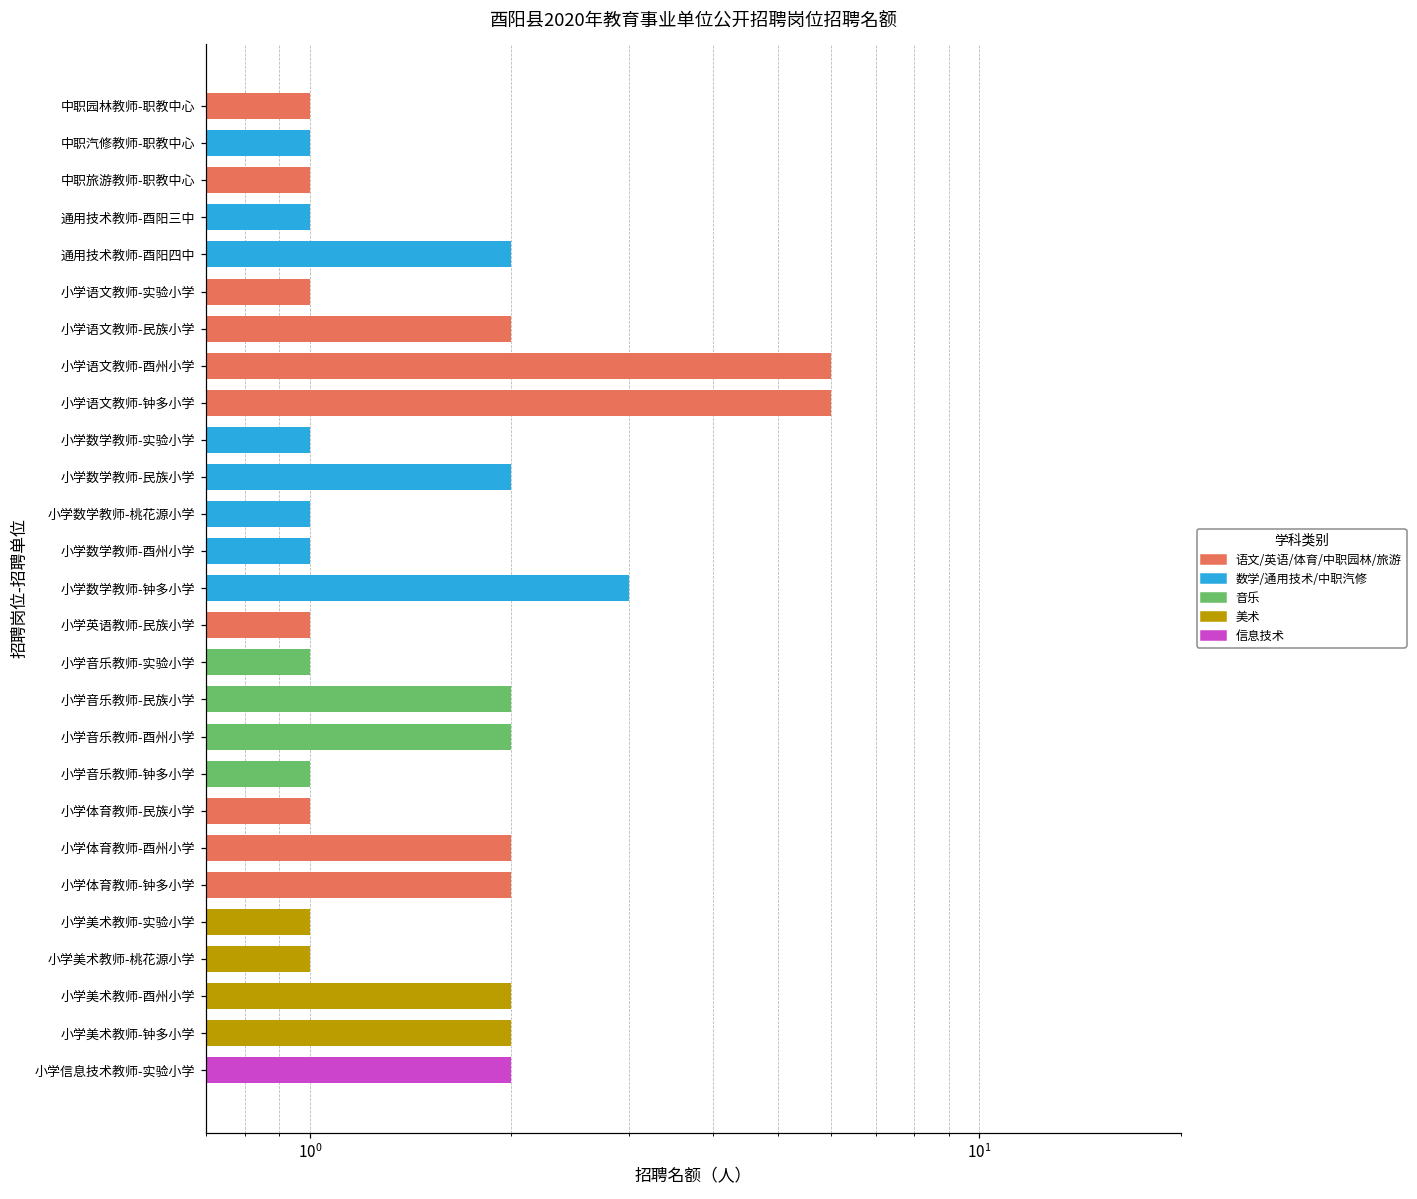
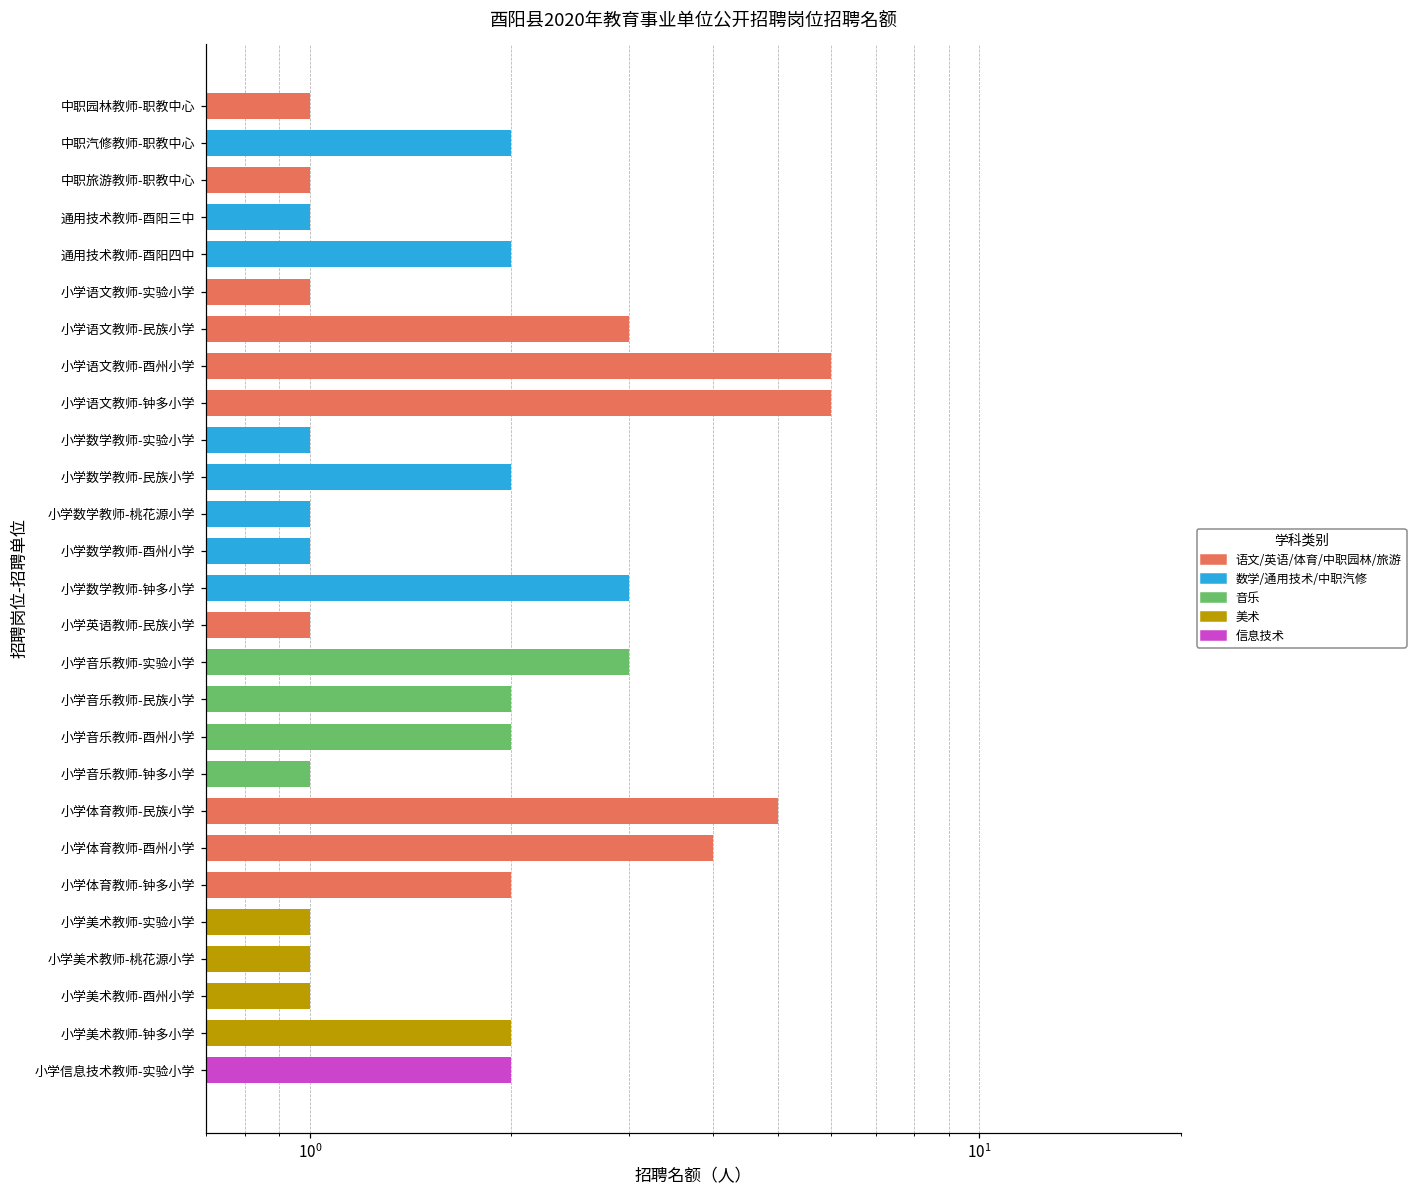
  {
    "中职园林教师-职教中心": 1,
-   "中职汽修教师-职教中心": 1,
+   "中职汽修教师-职教中心": 2,
    "中职旅游教师-职教中心": 1,
    "通用技术教师-酉阳三中": 1,
    "通用技术教师-酉阳四中": 2,
    "小学语文教师-实验小学": 1,
-   "小学语文教师-民族小学": 2,
+   "小学语文教师-民族小学": 3,
    "小学语文教师-酉州小学": 6,
    "小学语文教师-钟多小学": 6,
    "小学数学教师-实验小学": 1,
    "小学数学教师-民族小学": 2,
    "小学数学教师-桃花源小学": 1,
    "小学数学教师-酉州小学": 1,
    "小学数学教师-钟多小学": 3,
    "小学英语教师-民族小学": 1,
-   "小学音乐教师-实验小学": 1,
+   "小学音乐教师-实验小学": 3,
    "小学音乐教师-民族小学": 2,
    "小学音乐教师-酉州小学": 2,
    "小学音乐教师-钟多小学": 1,
-   "小学体育教师-民族小学": 1,
-   "小学体育教师-酉州小学": 2,
+   "小学体育教师-民族小学": 5,
+   "小学体育教师-酉州小学": 4,
    "小学体育教师-钟多小学": 2,
    "小学美术教师-实验小学": 1,
    "小学美术教师-桃花源小学": 1,
-   "小学美术教师-酉州小学": 2,
+   "小学美术教师-酉州小学": 1,
    "小学美术教师-钟多小学": 2,
    "小学信息技术教师-实验小学": 2
  }
